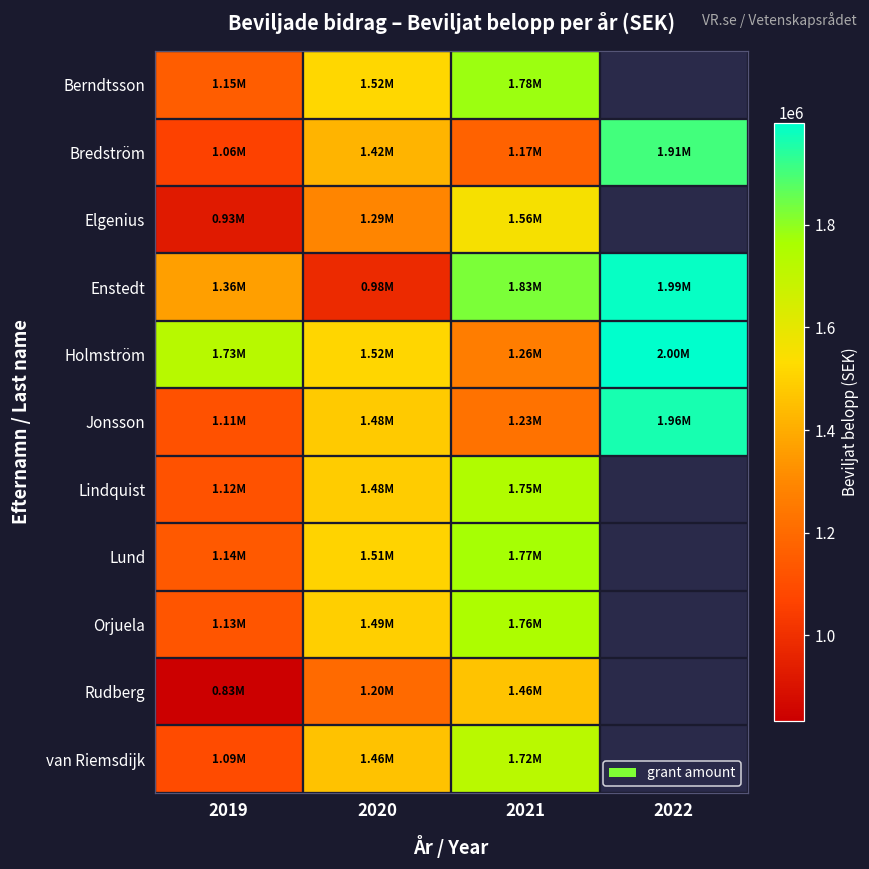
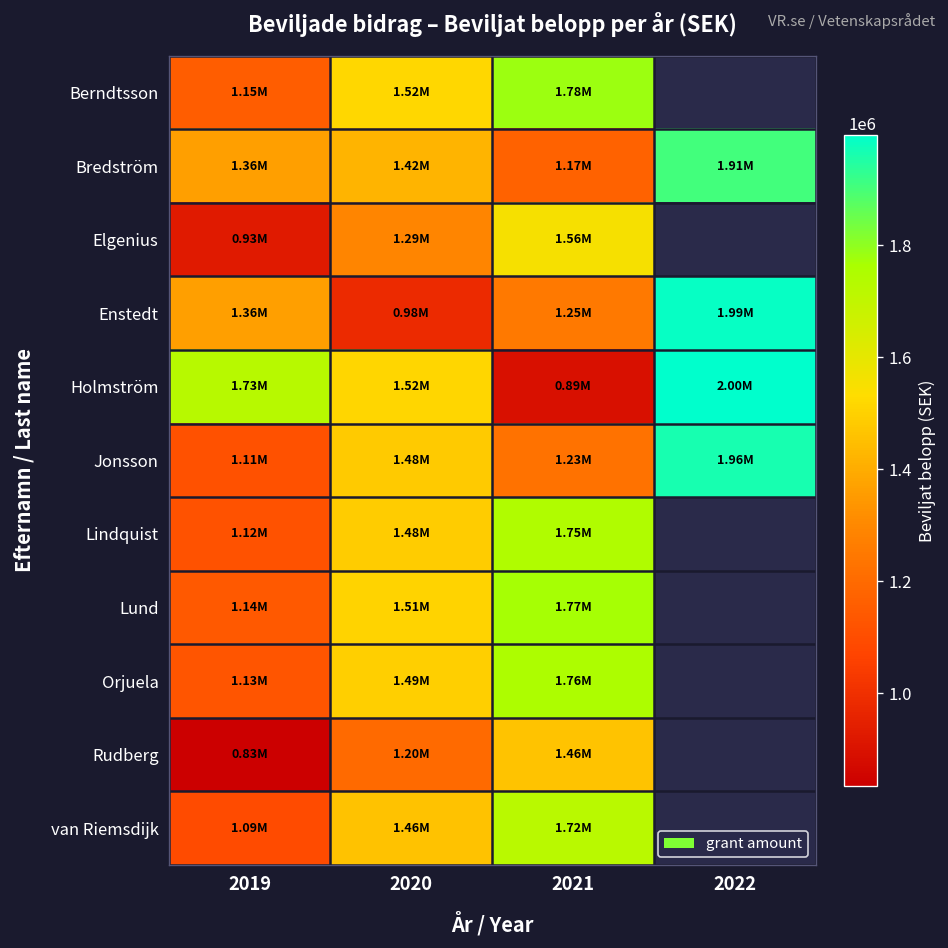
  {
    "Berndtsson": {
      "2019": "1.15M",
      "2020": "1.52M",
      "2021": "1.78M"
    },
    "Bredström": {
-     "2019": "1.06M",
+     "2019": "1.36M",
      "2020": "1.42M",
      "2021": "1.17M",
      "2022": "1.91M"
    },
    "Elgenius": {
      "2019": "0.93M",
      "2020": "1.29M",
      "2021": "1.56M"
    },
    "Enstedt": {
      "2019": "1.36M",
      "2020": "0.98M",
-     "2021": "1.83M",
+     "2021": "1.25M",
      "2022": "1.99M"
    },
    "Holmström": {
      "2019": "1.73M",
      "2020": "1.52M",
-     "2021": "1.26M",
+     "2021": "0.89M",
      "2022": "2.00M"
    },
    "Jonsson": {
      "2019": "1.11M",
      "2020": "1.48M",
      "2021": "1.23M",
      "2022": "1.96M"
    },
    "Lindquist": {
      "2019": "1.12M",
      "2020": "1.48M",
      "2021": "1.75M"
    },
    "Lund": {
      "2019": "1.14M",
      "2020": "1.51M",
      "2021": "1.77M"
    },
    "Orjuela": {
      "2019": "1.13M",
      "2020": "1.49M",
      "2021": "1.76M"
    },
    "Rudberg": {
      "2019": "0.83M",
      "2020": "1.20M",
      "2021": "1.46M"
    },
    "van Riemsdijk": {
      "2019": "1.09M",
      "2020": "1.46M",
      "2021": "1.72M"
    }
  }
